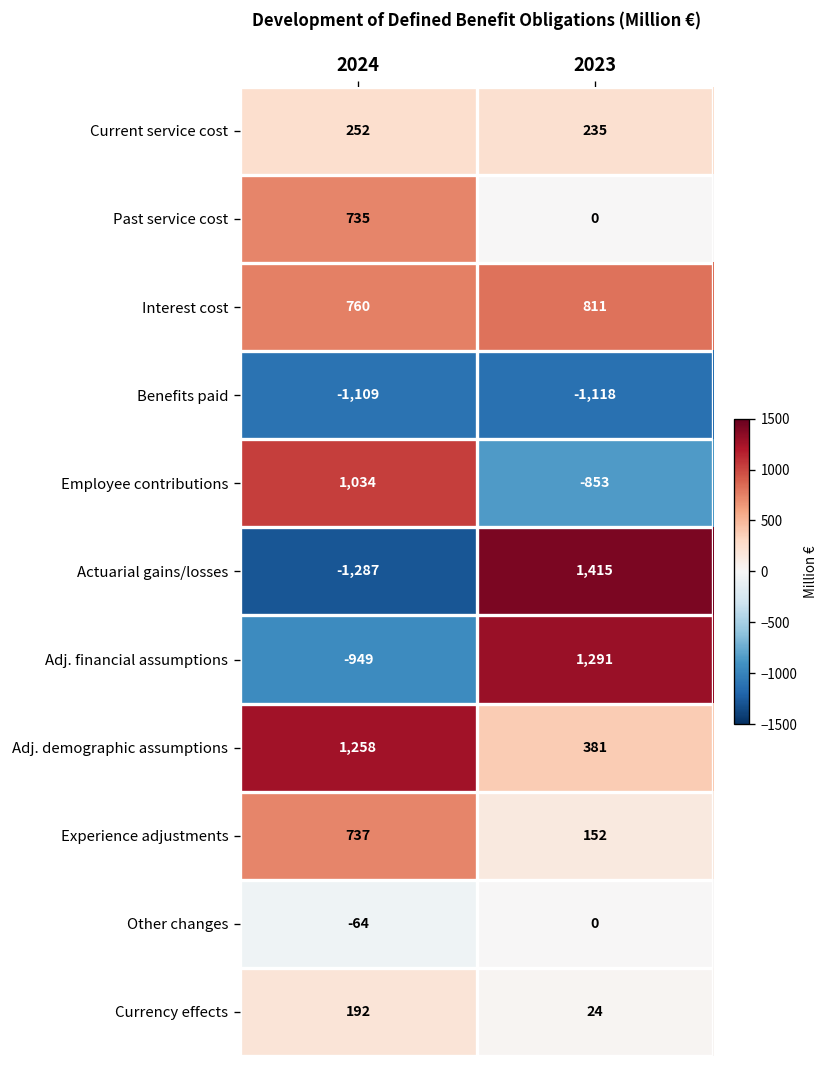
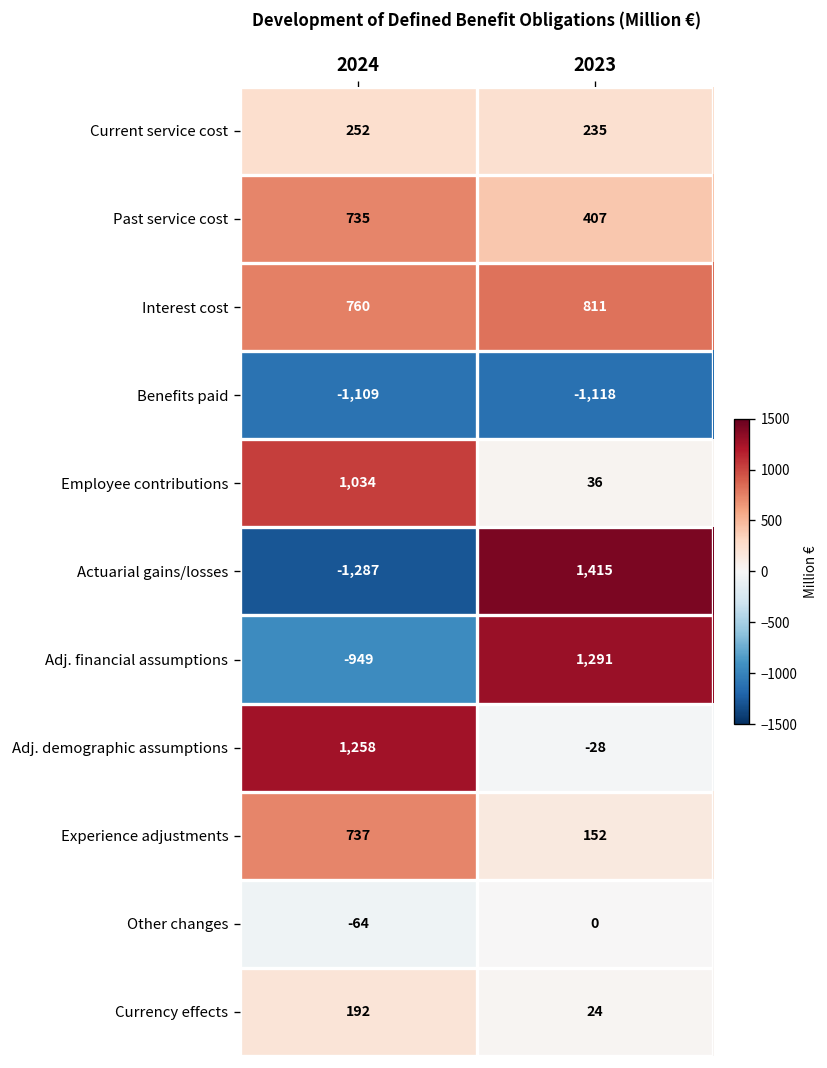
  {
    "Current service cost": {
      "2024": "252",
      "2023": "235"
    },
    "Past service cost": {
      "2024": "735",
-     "2023": "0"
+     "2023": "407"
    },
    "Interest cost": {
      "2024": "760",
      "2023": "811"
    },
    "Benefits paid": {
      "2024": "-1,109",
      "2023": "-1,118"
    },
    "Employee contributions": {
      "2024": "1,034",
-     "2023": "-853"
+     "2023": "36"
    },
    "Actuarial gains/losses": {
      "2024": "-1,287",
      "2023": "1,415"
    },
    "Adj. financial assumptions": {
      "2024": "-949",
      "2023": "1,291"
    },
    "Adj. demographic assumptions": {
      "2024": "1,258",
-     "2023": "381"
+     "2023": "-28"
    },
    "Experience adjustments": {
      "2024": "737",
      "2023": "152"
    },
    "Other changes": {
      "2024": "-64",
      "2023": "0"
    },
    "Currency effects": {
      "2024": "192",
      "2023": "24"
    }
  }
